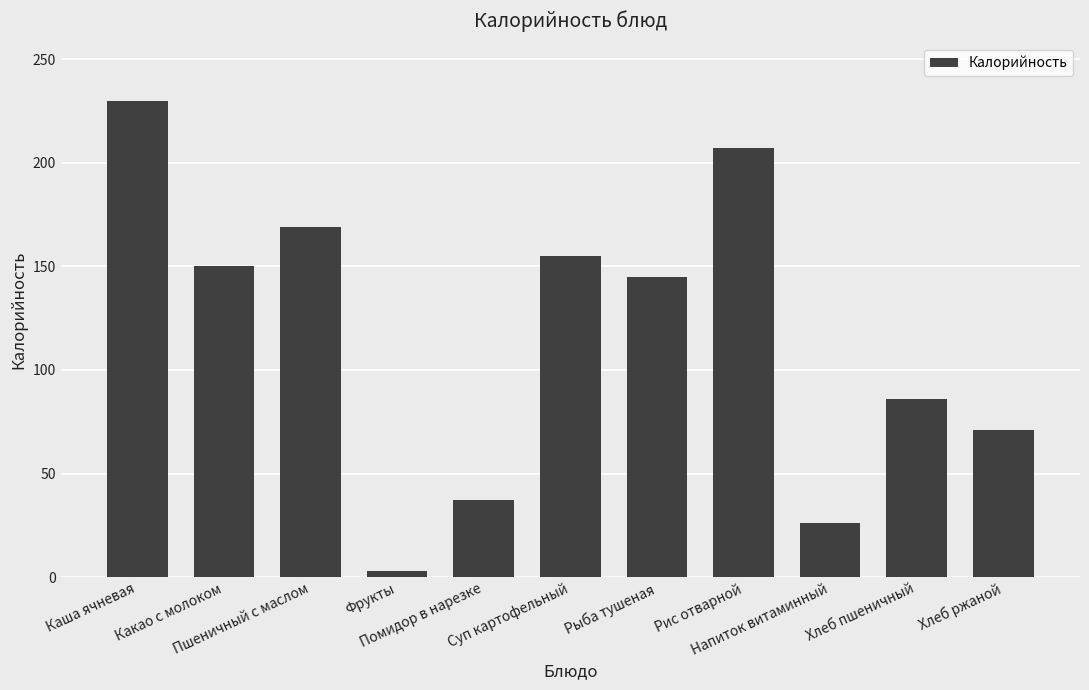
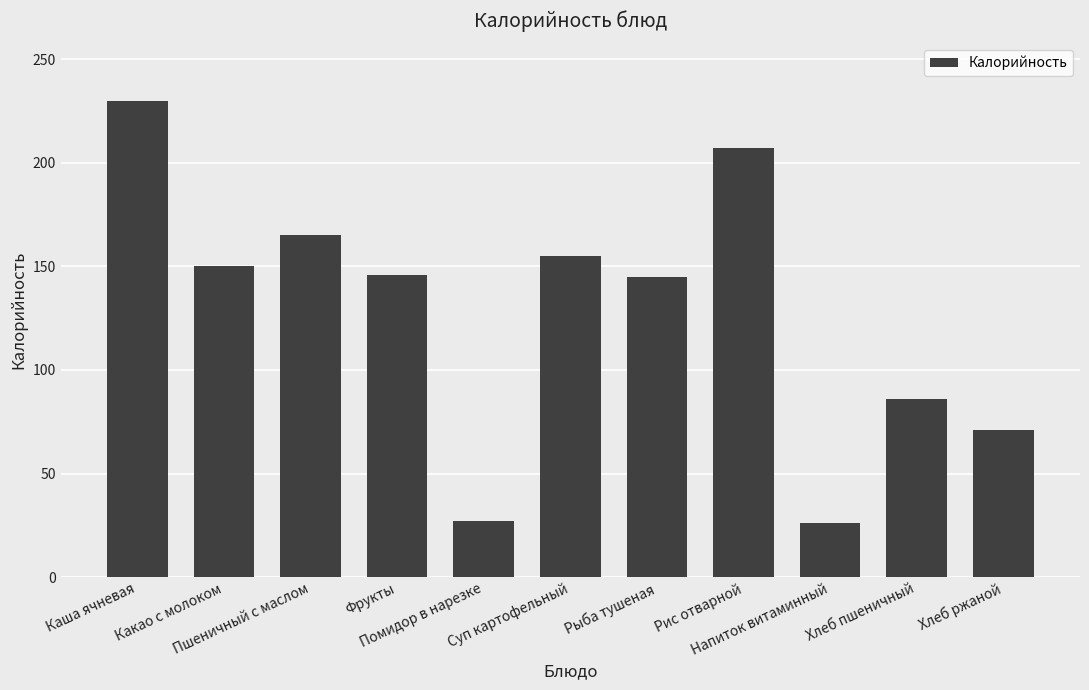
  {
    "Каша ячневая": 230,
    "Какао с молоком": 150,
-   "Пшеничный с маслом": 169,
-   "Фрукты": 3,
-   "Помидор в нарезке": 37,
+   "Пшеничный с маслом": 165,
+   "Фрукты": 146,
+   "Помидор в нарезке": 27,
    "Суп картофельный": 155,
    "Рыба тушеная": 145,
    "Рис отварной": 207,
    "Напиток витаминный": 26,
    "Хлеб пшеничный": 86,
    "Хлеб ржаной": 71
  }
